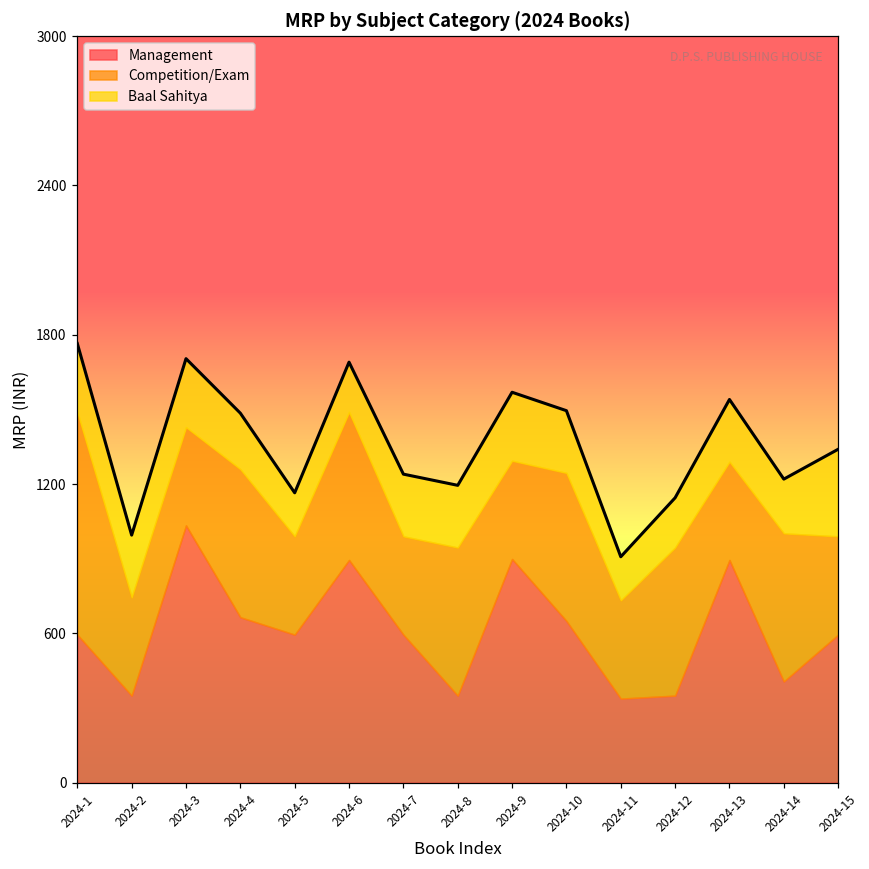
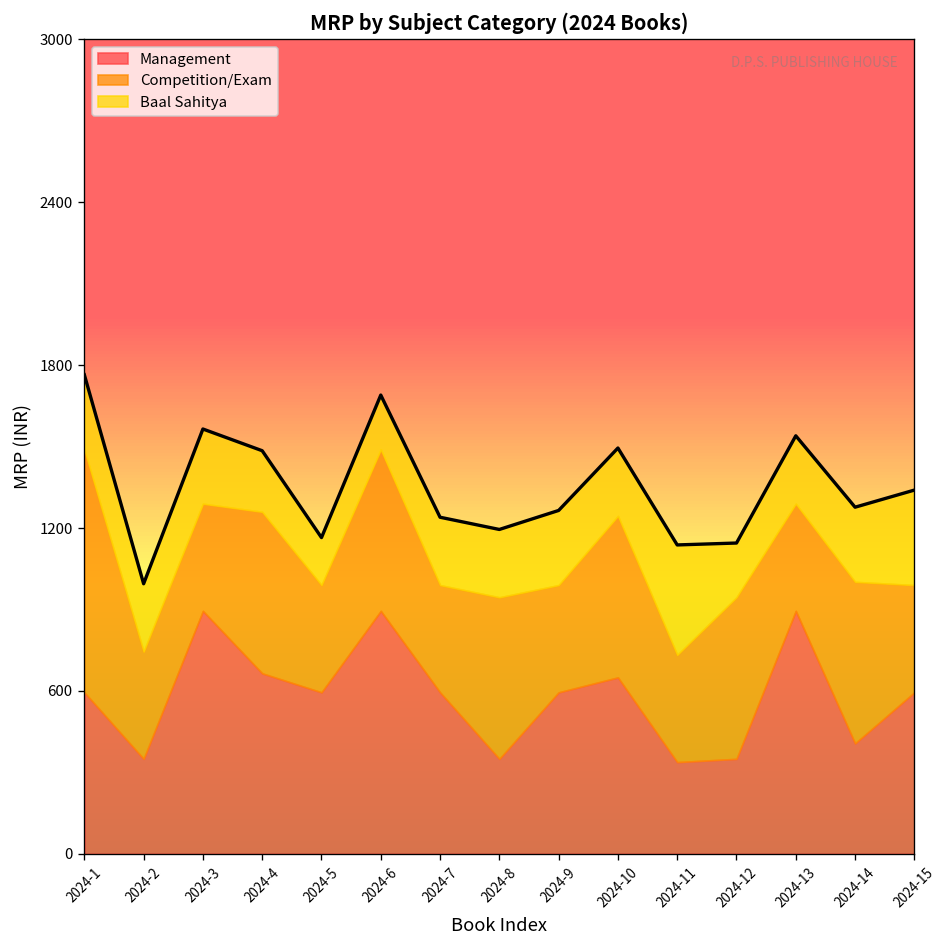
  {
    "Management": {
      "2024-1": 600,
      "2024-2": 350,
-     "2024-3": 1030,
+     "2024-3": 900,
      "2024-4": 670,
      "2024-5": 600,
      "2024-6": 900,
      "2024-7": 600,
      "2024-8": 350,
-     "2024-9": 900,
+     "2024-9": 600,
      "2024-10": 650,
      "2024-11": 340,
      "2024-12": 350,
      "2024-13": 900,
      "2024-14": 410,
      "2024-15": 600
    },
    "Competition/Exam": {
      "2024-1": 900,
      "2024-2": 400,
      "2024-3": 400,
      "2024-4": 600,
      "2024-5": 400,
      "2024-6": 600,
      "2024-7": 400,
      "2024-8": 600,
      "2024-9": 400,
      "2024-10": 600,
      "2024-11": 400,
      "2024-12": 600,
      "2024-13": 400,
      "2024-14": 600,
      "2024-15": 400
    },
    "Baal Sahitya": {
      "2024-1": 280,
      "2024-2": 250,
      "2024-3": 280,
      "2024-4": 230,
      "2024-5": 180,
      "2024-6": 200,
      "2024-7": 250,
      "2024-8": 250,
      "2024-9": 280,
      "2024-10": 250,
-     "2024-11": 180,
+     "2024-11": 410,
      "2024-12": 200,
      "2024-13": 250,
-     "2024-14": 220,
+     "2024-14": 280,
      "2024-15": 350
    }
  }
